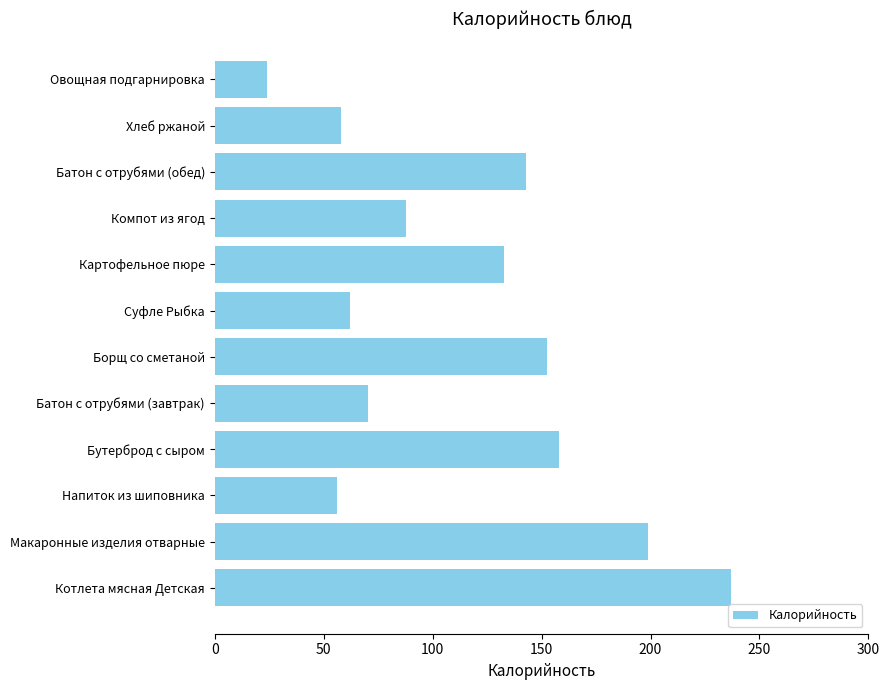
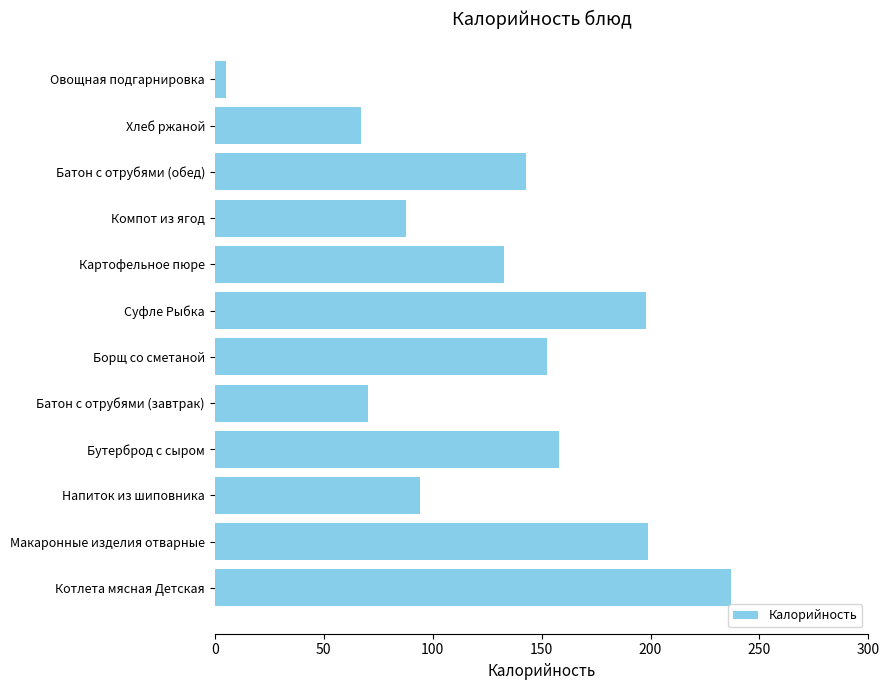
  {
-   "Овощная подгарнировка": 24,
-   "Хлеб ржаной": 58,
+   "Овощная подгарнировка": 5,
+   "Хлеб ржаной": 67,
    "Батон с отрубями (обед)": 143,
    "Компот из ягод": 88,
    "Картофельное пюре": 133,
-   "Суфле Рыбка": 62,
+   "Суфле Рыбка": 198,
    "Борщ со сметаной": 153,
    "Батон с отрубями (завтрак)": 70,
    "Бутерброд с сыром": 158,
-   "Напиток из шиповника": 56,
+   "Напиток из шиповника": 94,
    "Макаронные изделия отварные": 199,
    "Котлета мясная Детская": 237
  }
